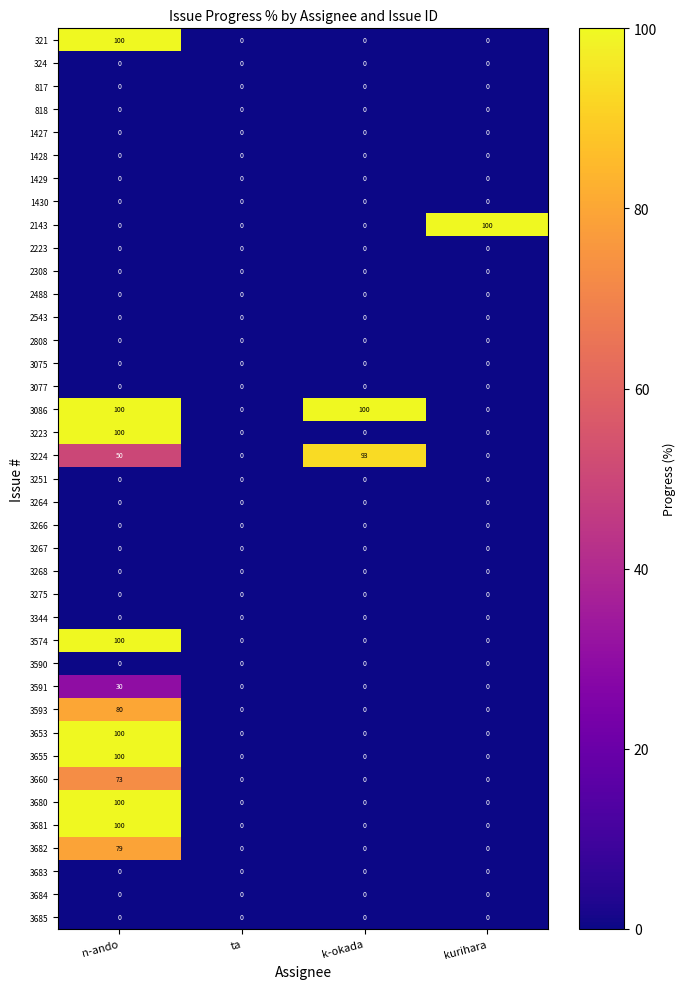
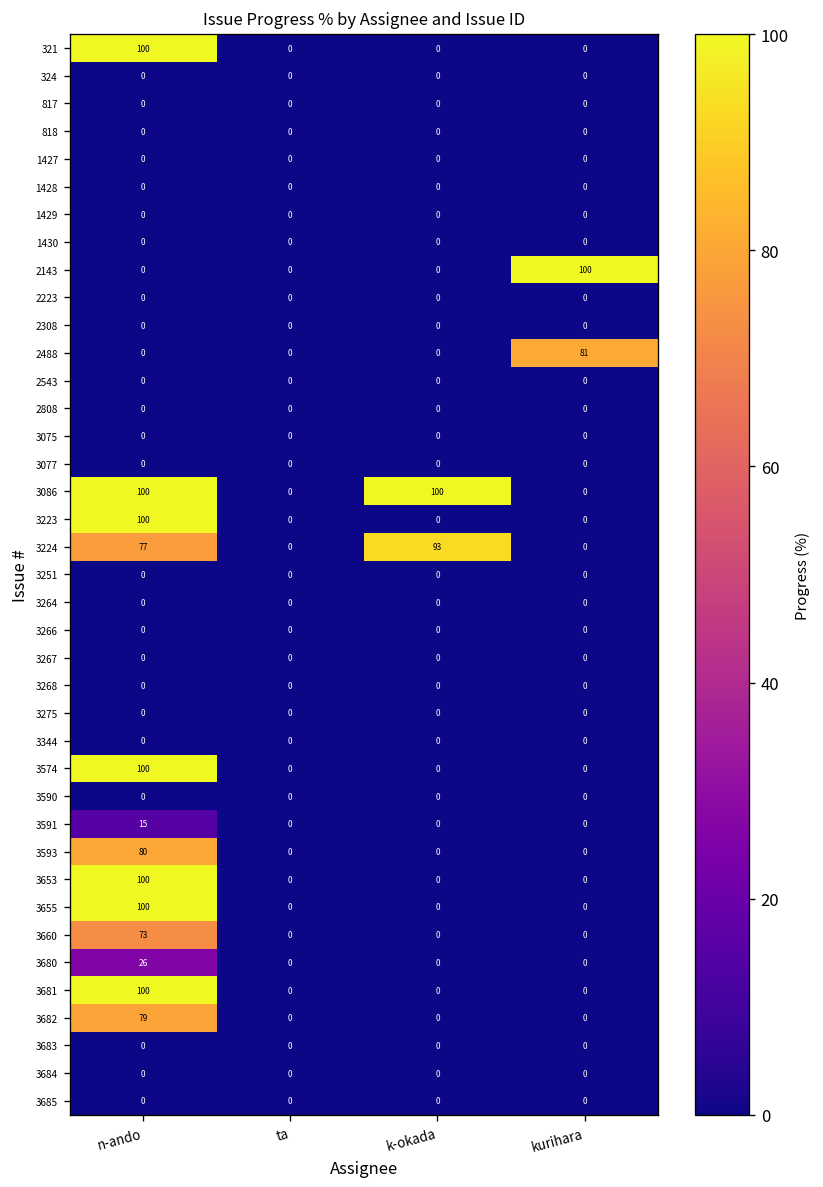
  {
    "321": {
      "n-ando": 100,
      "ta": 0,
      "k-okada": 0,
      "kurihara": 0
    },
    "324": {
      "n-ando": 0,
      "ta": 0,
      "k-okada": 0,
      "kurihara": 0
    },
    "817": {
      "n-ando": 0,
      "ta": 0,
      "k-okada": 0,
      "kurihara": 0
    },
    "818": {
      "n-ando": 0,
      "ta": 0,
      "k-okada": 0,
      "kurihara": 0
    },
    "1427": {
      "n-ando": 0,
      "ta": 0,
      "k-okada": 0,
      "kurihara": 0
    },
    "1428": {
      "n-ando": 0,
      "ta": 0,
      "k-okada": 0,
      "kurihara": 0
    },
    "1429": {
      "n-ando": 0,
      "ta": 0,
      "k-okada": 0,
      "kurihara": 0
    },
    "1430": {
      "n-ando": 0,
      "ta": 0,
      "k-okada": 0,
      "kurihara": 0
    },
    "2143": {
      "n-ando": 0,
      "ta": 0,
      "k-okada": 0,
      "kurihara": 100
    },
    "2223": {
      "n-ando": 0,
      "ta": 0,
      "k-okada": 0,
      "kurihara": 0
    },
    "2308": {
      "n-ando": 0,
      "ta": 0,
      "k-okada": 0,
      "kurihara": 0
    },
    "2488": {
      "n-ando": 0,
      "ta": 0,
      "k-okada": 0,
-     "kurihara": 0
+     "kurihara": 81
    },
    "2543": {
      "n-ando": 0,
      "ta": 0,
      "k-okada": 0,
      "kurihara": 0
    },
    "2808": {
      "n-ando": 0,
      "ta": 0,
      "k-okada": 0,
      "kurihara": 0
    },
    "3075": {
      "n-ando": 0,
      "ta": 0,
      "k-okada": 0,
      "kurihara": 0
    },
    "3077": {
      "n-ando": 0,
      "ta": 0,
      "k-okada": 0,
      "kurihara": 0
    },
    "3086": {
      "n-ando": 100,
      "ta": 0,
      "k-okada": 100,
      "kurihara": 0
    },
    "3223": {
      "n-ando": 100,
      "ta": 0,
      "k-okada": 0,
      "kurihara": 0
    },
    "3224": {
-     "n-ando": 50,
+     "n-ando": 77,
      "ta": 0,
      "k-okada": 93,
      "kurihara": 0
    },
    "3251": {
      "n-ando": 0,
      "ta": 0,
      "k-okada": 0,
      "kurihara": 0
    },
    "3264": {
      "n-ando": 0,
      "ta": 0,
      "k-okada": 0,
      "kurihara": 0
    },
    "3266": {
      "n-ando": 0,
      "ta": 0,
      "k-okada": 0,
      "kurihara": 0
    },
    "3267": {
      "n-ando": 0,
      "ta": 0,
      "k-okada": 0,
      "kurihara": 0
    },
    "3268": {
      "n-ando": 0,
      "ta": 0,
      "k-okada": 0,
      "kurihara": 0
    },
    "3275": {
      "n-ando": 0,
      "ta": 0,
      "k-okada": 0,
      "kurihara": 0
    },
    "3344": {
      "n-ando": 0,
      "ta": 0,
      "k-okada": 0,
      "kurihara": 0
    },
    "3574": {
      "n-ando": 100,
      "ta": 0,
      "k-okada": 0,
      "kurihara": 0
    },
    "3590": {
      "n-ando": 0,
      "ta": 0,
      "k-okada": 0,
      "kurihara": 0
    },
    "3591": {
-     "n-ando": 30,
+     "n-ando": 15,
      "ta": 0,
      "k-okada": 0,
      "kurihara": 0
    },
    "3593": {
      "n-ando": 80,
      "ta": 0,
      "k-okada": 0,
      "kurihara": 0
    },
    "3653": {
      "n-ando": 100,
      "ta": 0,
      "k-okada": 0,
      "kurihara": 0
    },
    "3655": {
      "n-ando": 100,
      "ta": 0,
      "k-okada": 0,
      "kurihara": 0
    },
    "3660": {
      "n-ando": 73,
      "ta": 0,
      "k-okada": 0,
      "kurihara": 0
    },
    "3680": {
-     "n-ando": 100,
+     "n-ando": 26,
      "ta": 0,
      "k-okada": 0,
      "kurihara": 0
    },
    "3681": {
      "n-ando": 100,
      "ta": 0,
      "k-okada": 0,
      "kurihara": 0
    },
    "3682": {
      "n-ando": 79,
      "ta": 0,
      "k-okada": 0,
      "kurihara": 0
    },
    "3683": {
      "n-ando": 0,
      "ta": 0,
      "k-okada": 0,
      "kurihara": 0
    },
    "3684": {
      "n-ando": 0,
      "ta": 0,
      "k-okada": 0,
      "kurihara": 0
    },
    "3685": {
      "n-ando": 0,
      "ta": 0,
      "k-okada": 0,
      "kurihara": 0
    }
  }
